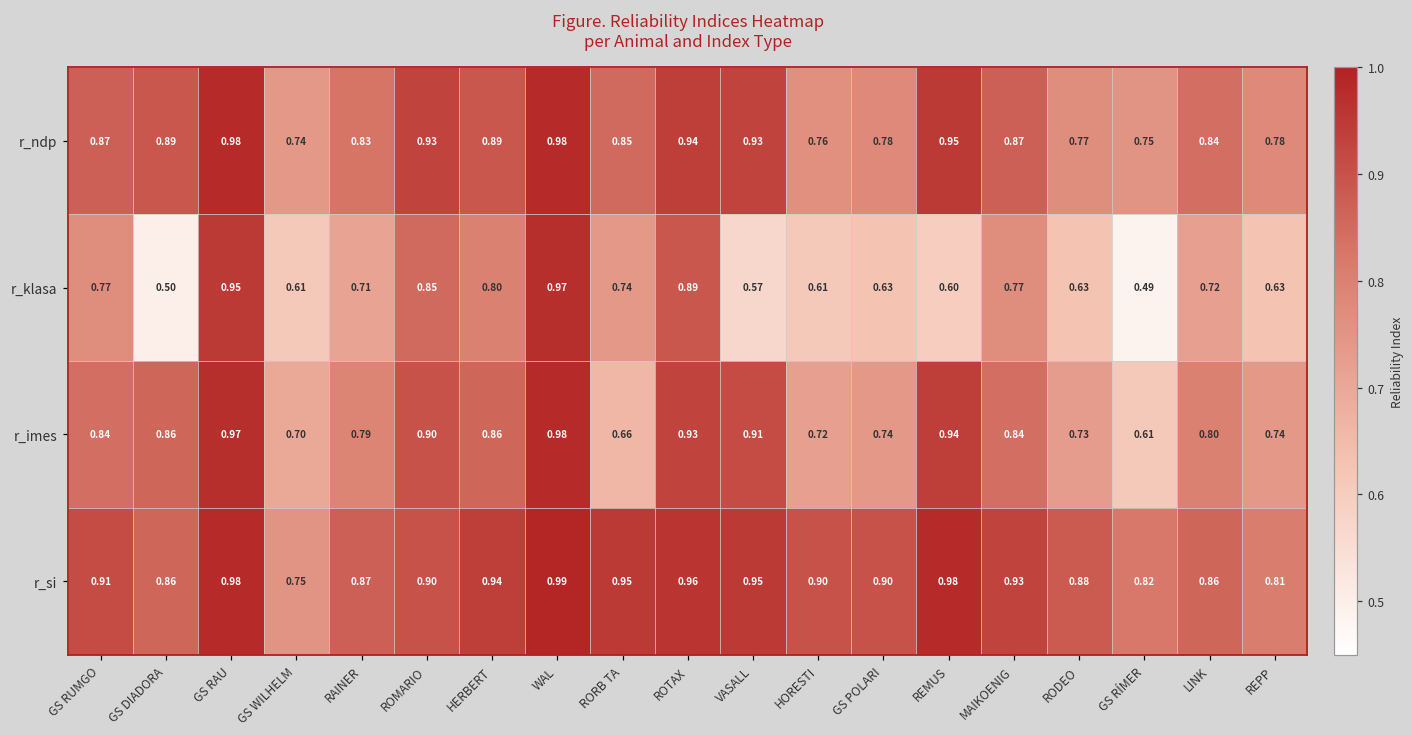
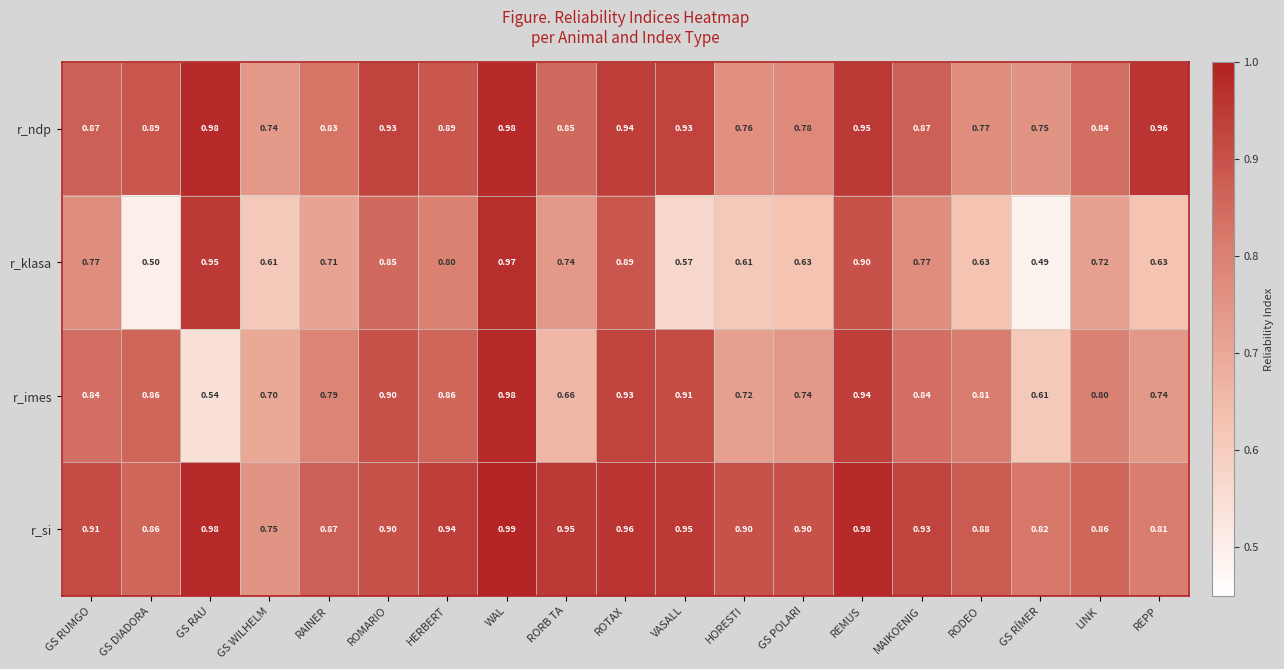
  {
    "r_ndp": {
      "GS RUMGO": 0.87,
      "GS DIADORA": 0.89,
      "GS RAU": 0.98,
      "GS WILHELM": 0.74,
      "RAINER": 0.83,
      "ROMARIO": 0.93,
      "HERBERT": 0.89,
      "WAL": 0.98,
      "RORB TA": 0.85,
      "ROTAX": 0.94,
      "VASALL": 0.93,
      "HORESTI": 0.76,
      "GS POLARI": 0.78,
      "REMUS": 0.95,
      "MAIKOENIG": 0.87,
      "RODEO": 0.77,
      "GS RÍMER": 0.75,
      "LINK": 0.84,
-     "REPP": 0.78
+     "REPP": 0.96
    },
    "r_klasa": {
      "GS RUMGO": 0.77,
      "GS DIADORA": 0.50,
      "GS RAU": 0.95,
      "GS WILHELM": 0.61,
      "RAINER": 0.71,
      "ROMARIO": 0.85,
      "HERBERT": 0.80,
      "WAL": 0.97,
      "RORB TA": 0.74,
      "ROTAX": 0.89,
      "VASALL": 0.57,
      "HORESTI": 0.61,
      "GS POLARI": 0.63,
-     "REMUS": 0.60,
+     "REMUS": 0.90,
      "MAIKOENIG": 0.77,
      "RODEO": 0.63,
      "GS RÍMER": 0.49,
      "LINK": 0.72,
      "REPP": 0.63
    },
    "r_imes": {
      "GS RUMGO": 0.84,
      "GS DIADORA": 0.86,
-     "GS RAU": 0.97,
+     "GS RAU": 0.54,
      "GS WILHELM": 0.70,
      "RAINER": 0.79,
      "ROMARIO": 0.90,
      "HERBERT": 0.86,
      "WAL": 0.98,
      "RORB TA": 0.66,
      "ROTAX": 0.93,
      "VASALL": 0.91,
      "HORESTI": 0.72,
      "GS POLARI": 0.74,
      "REMUS": 0.94,
      "MAIKOENIG": 0.84,
-     "RODEO": 0.73,
+     "RODEO": 0.81,
      "GS RÍMER": 0.61,
      "LINK": 0.80,
      "REPP": 0.74
    },
    "r_si": {
      "GS RUMGO": 0.91,
      "GS DIADORA": 0.86,
      "GS RAU": 0.98,
      "GS WILHELM": 0.75,
      "RAINER": 0.87,
      "ROMARIO": 0.90,
      "HERBERT": 0.94,
      "WAL": 0.99,
      "RORB TA": 0.95,
      "ROTAX": 0.96,
      "VASALL": 0.95,
      "HORESTI": 0.90,
      "GS POLARI": 0.90,
      "REMUS": 0.98,
      "MAIKOENIG": 0.93,
      "RODEO": 0.88,
      "GS RÍMER": 0.82,
      "LINK": 0.86,
      "REPP": 0.81
    }
  }
